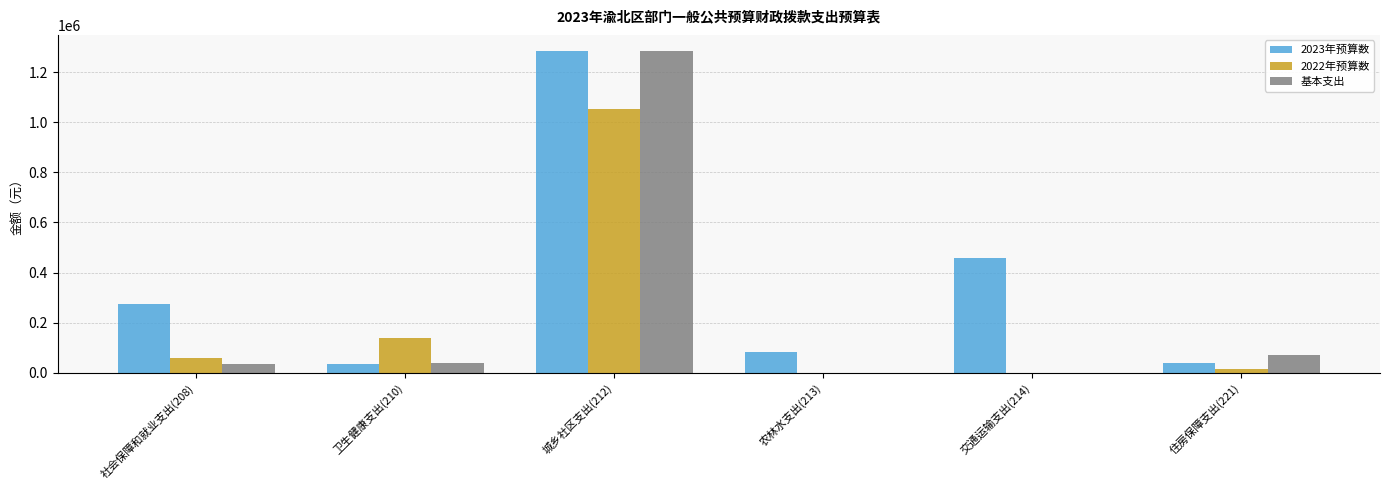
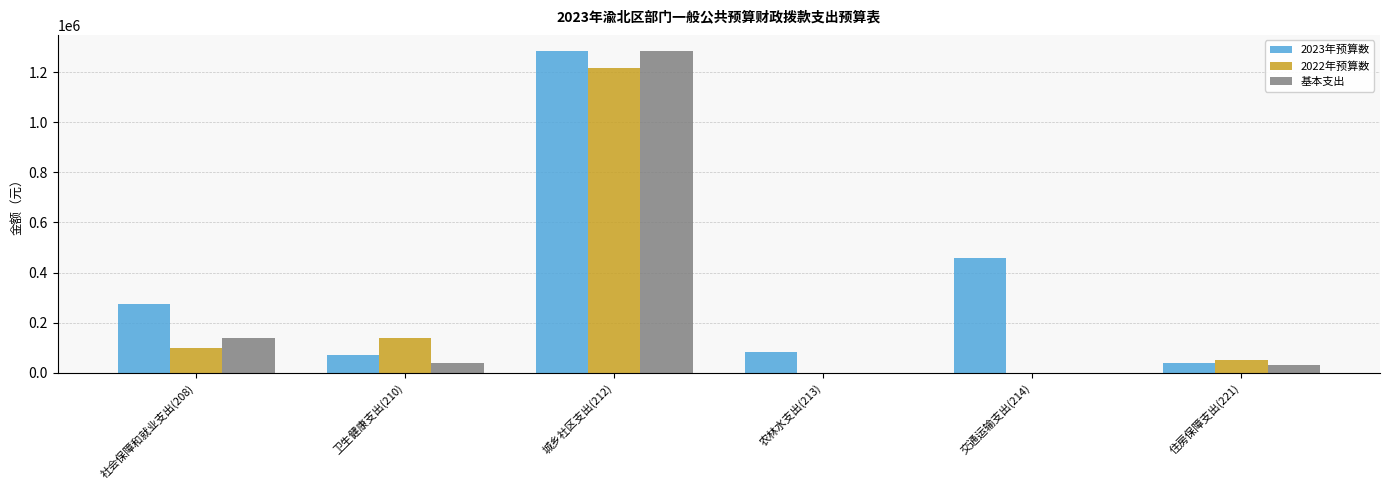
  {
    "2023年预算数": {
      "社会保障和就业支出(208)": 270000,
-     "卫生健康支出(210)": 40000,
+     "卫生健康支出(210)": 70000,
      "城乡社区支出(212)": 1280000,
      "农林水支出(213)": 80000,
      "交通运输支出(214)": 460000,
      "住房保障支出(221)": 40000
    },
    "2022年预算数": {
-     "社会保障和就业支出(208)": 60000,
+     "社会保障和就业支出(208)": 100000,
      "卫生健康支出(210)": 140000,
-     "城乡社区支出(212)": 1050000,
+     "城乡社区支出(212)": 1220000,
      "农林水支出(213)": 0,
      "交通运输支出(214)": 0,
-     "住房保障支出(221)": 20000
+     "住房保障支出(221)": 50000
    },
    "基本支出": {
-     "社会保障和就业支出(208)": 30000,
+     "社会保障和就业支出(208)": 140000,
      "卫生健康支出(210)": 40000,
      "城乡社区支出(212)": 1280000,
      "农林水支出(213)": 0,
      "交通运输支出(214)": 0,
-     "住房保障支出(221)": 70000
+     "住房保障支出(221)": 30000
    }
  }
